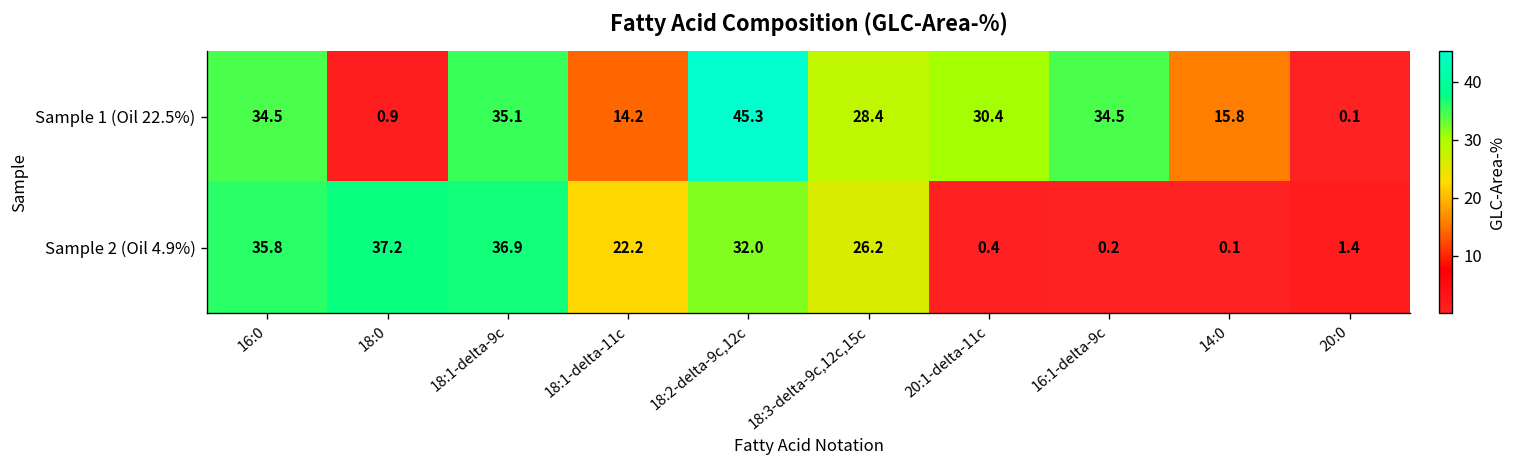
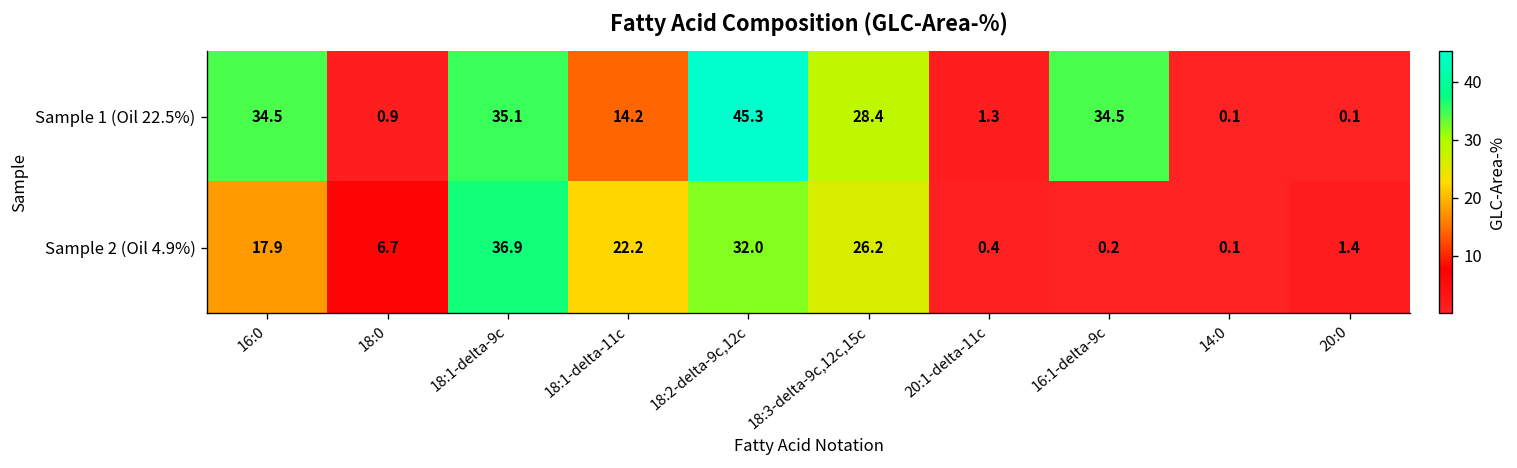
  {
    "Sample 1 (Oil 22.5%)": {
      "16:0": 34.5,
      "18:0": 0.9,
      "18:1-delta-9c": 35.1,
      "18:1-delta-11c": 14.2,
      "18:2-delta-9c,12c": 45.3,
      "18:3-delta-9c,12c,15c": 28.4,
-     "20:1-delta-11c": 30.4,
+     "20:1-delta-11c": 1.3,
      "16:1-delta-9c": 34.5,
-     "14:0": 15.8,
+     "14:0": 0.1,
      "20:0": 0.1
    },
    "Sample 2 (Oil 4.9%)": {
-     "16:0": 35.8,
-     "18:0": 37.2,
+     "16:0": 17.9,
+     "18:0": 6.7,
      "18:1-delta-9c": 36.9,
      "18:1-delta-11c": 22.2,
      "18:2-delta-9c,12c": 32.0,
      "18:3-delta-9c,12c,15c": 26.2,
      "20:1-delta-11c": 0.4,
      "16:1-delta-9c": 0.2,
      "14:0": 0.1,
      "20:0": 1.4
    }
  }
